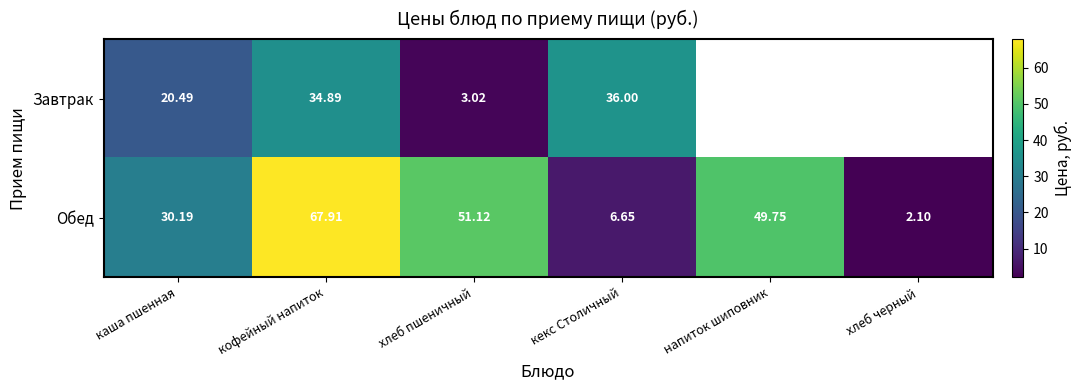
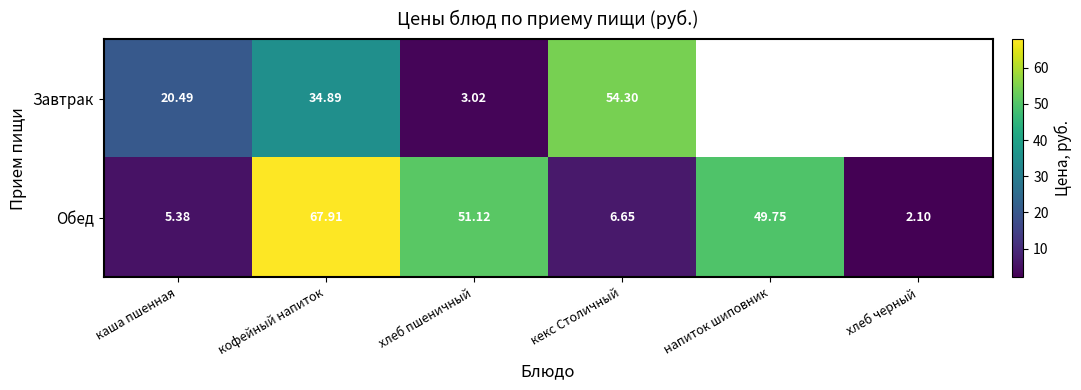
  {
    "Завтрак": {
      "каша пшенная": 20.49,
      "кофейный напиток": 34.89,
      "хлеб пшеничный": 3.02,
-     "кекс Столичный": 36.00
+     "кекс Столичный": 54.30
    },
    "Обед": {
-     "каша пшенная": 30.19,
+     "каша пшенная": 5.38,
      "кофейный напиток": 67.91,
      "хлеб пшеничный": 51.12,
      "кекс Столичный": 6.65,
      "напиток шиповник": 49.75,
      "хлеб черный": 2.10
    }
  }
